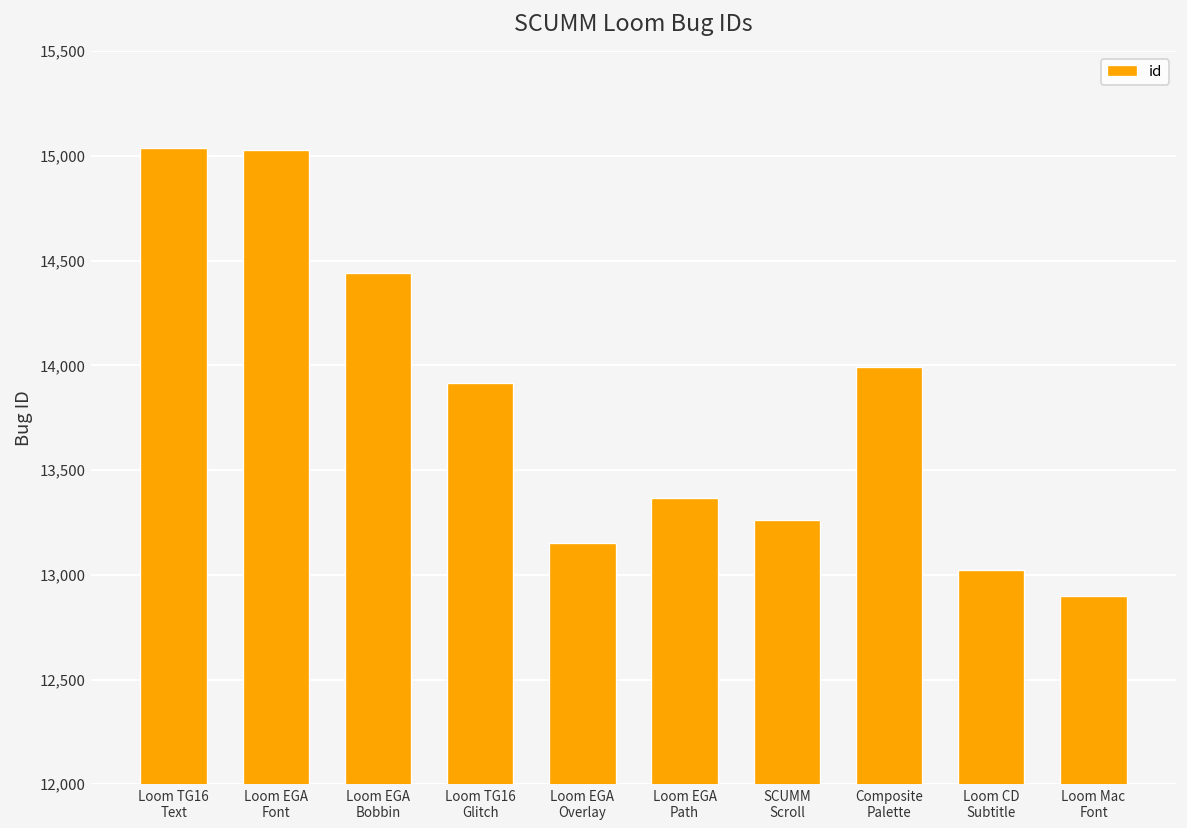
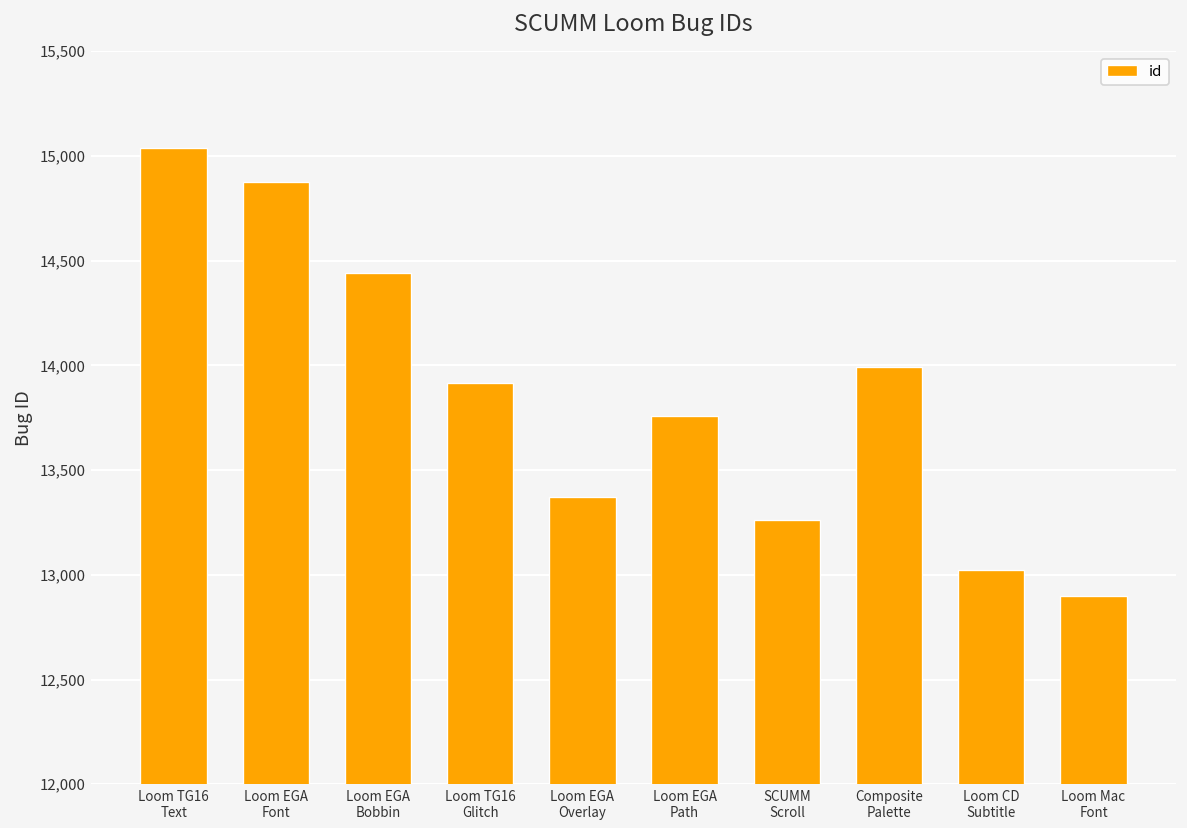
  {
    "Loom TG16 Text": "15,040",
-   "Loom EGA Font": "15,030",
+   "Loom EGA Font": "14,880",
    "Loom EGA Bobbin": "14,440",
    "Loom TG16 Glitch": "13,920",
-   "Loom EGA Overlay": "13,150",
-   "Loom EGA Path": "13,370",
+   "Loom EGA Overlay": "13,370",
+   "Loom EGA Path": "13,760",
    "SCUMM Scroll": "13,260",
    "Composite Palette": "13,990",
    "Loom CD Subtitle": "13,020",
    "Loom Mac Font": "12,900"
  }
